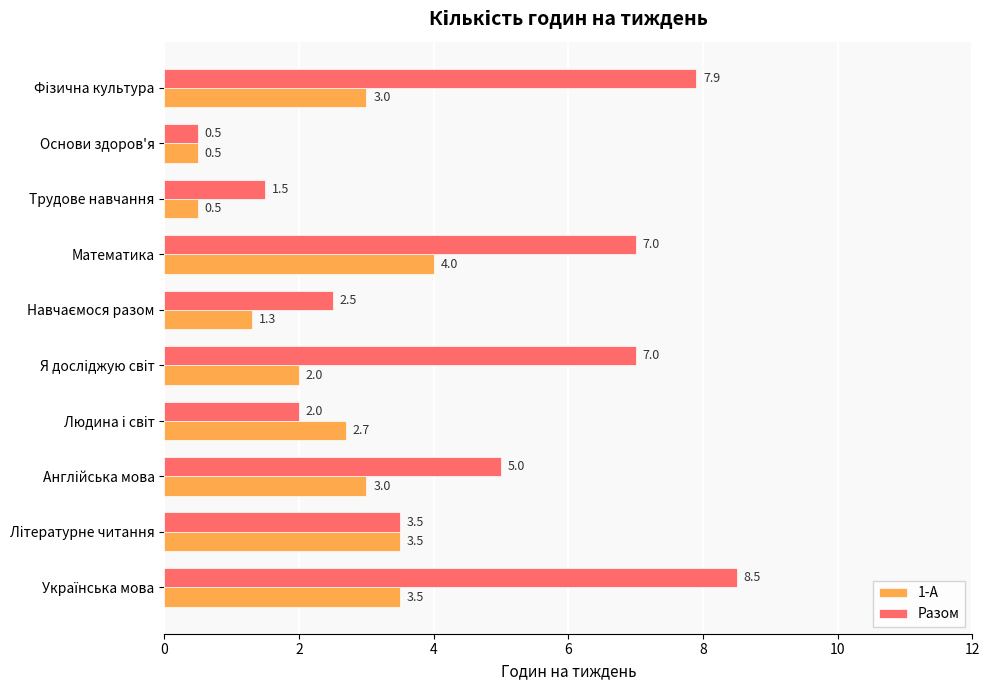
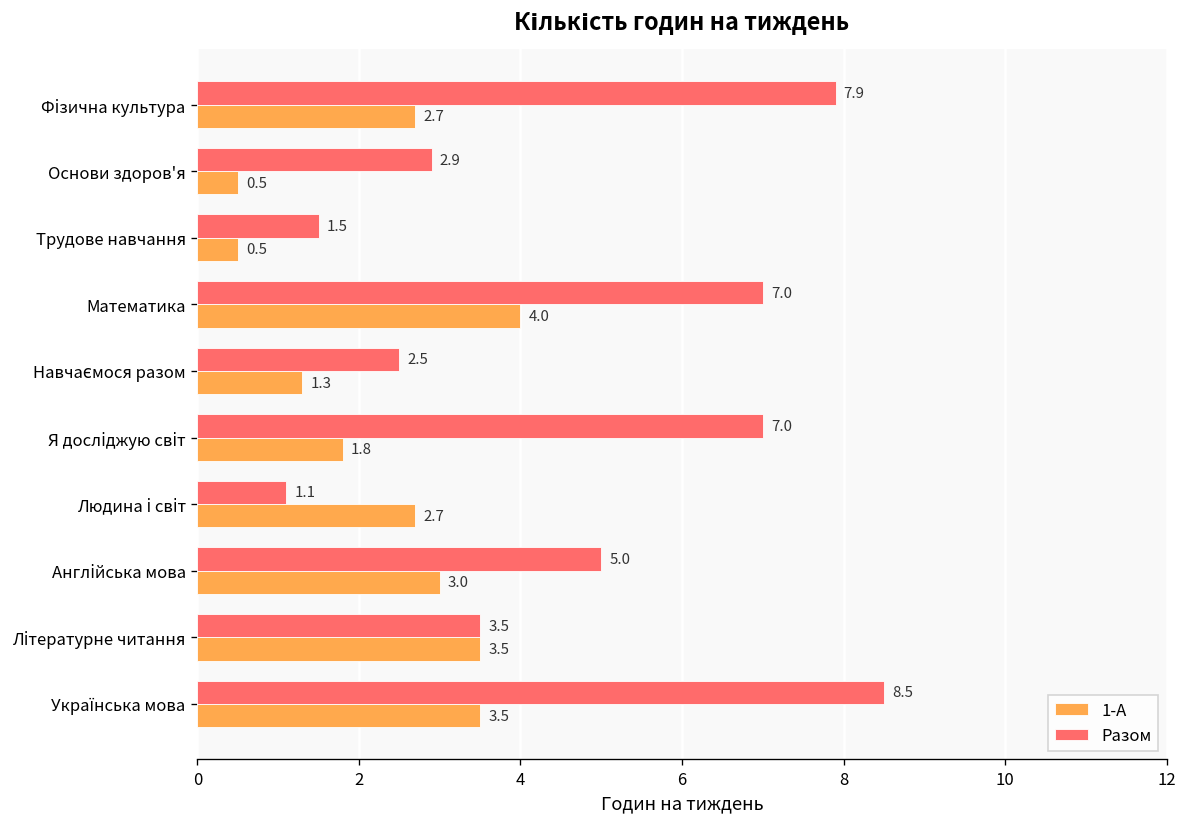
  {
    "1-А": {
-     "Фізична культура": 3.0,
+     "Фізична культура": 2.7,
      "Основи здоров'я": 0.5,
      "Трудове навчання": 0.5,
      "Математика": 4.0,
      "Навчаємося разом": 1.3,
-     "Я досліджую світ": 2.0,
+     "Я досліджую світ": 1.8,
      "Людина і світ": 2.7,
      "Англійська мова": 3.0,
      "Літературне читання": 3.5,
      "Українська мова": 3.5
    },
    "Разом": {
      "Фізична культура": 7.9,
-     "Основи здоров'я": 0.5,
+     "Основи здоров'я": 2.9,
      "Трудове навчання": 1.5,
      "Математика": 7.0,
      "Навчаємося разом": 2.5,
      "Я досліджую світ": 7.0,
-     "Людина і світ": 2.0,
+     "Людина і світ": 1.1,
      "Англійська мова": 5.0,
      "Літературне читання": 3.5,
      "Українська мова": 8.5
    }
  }
